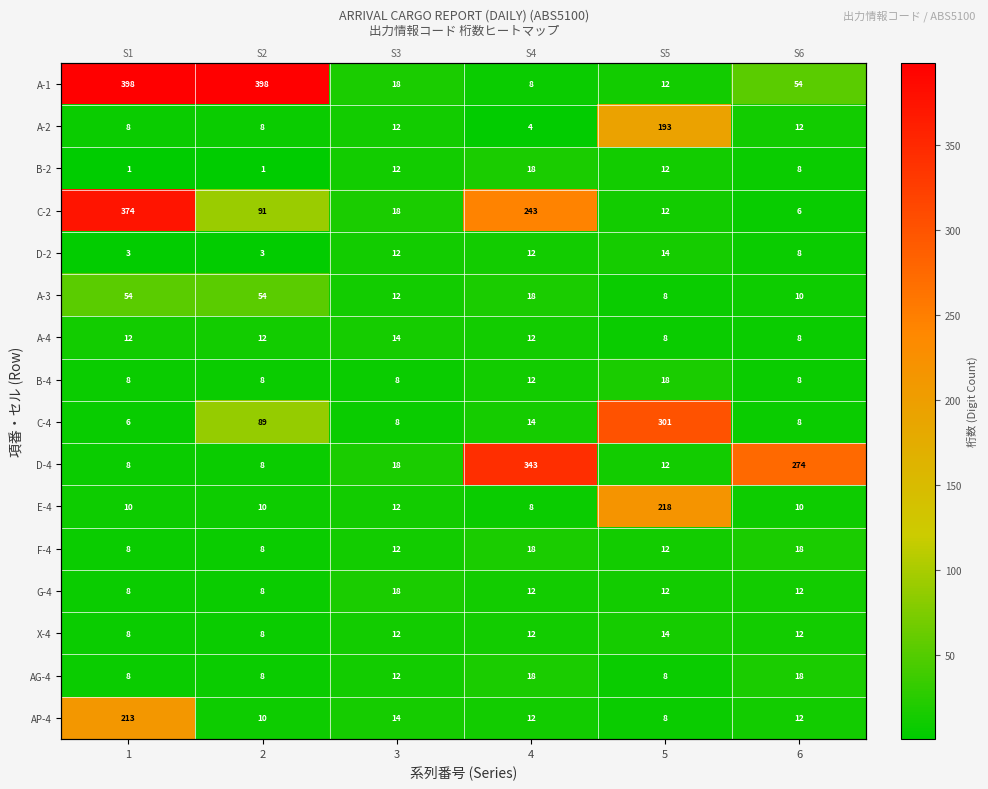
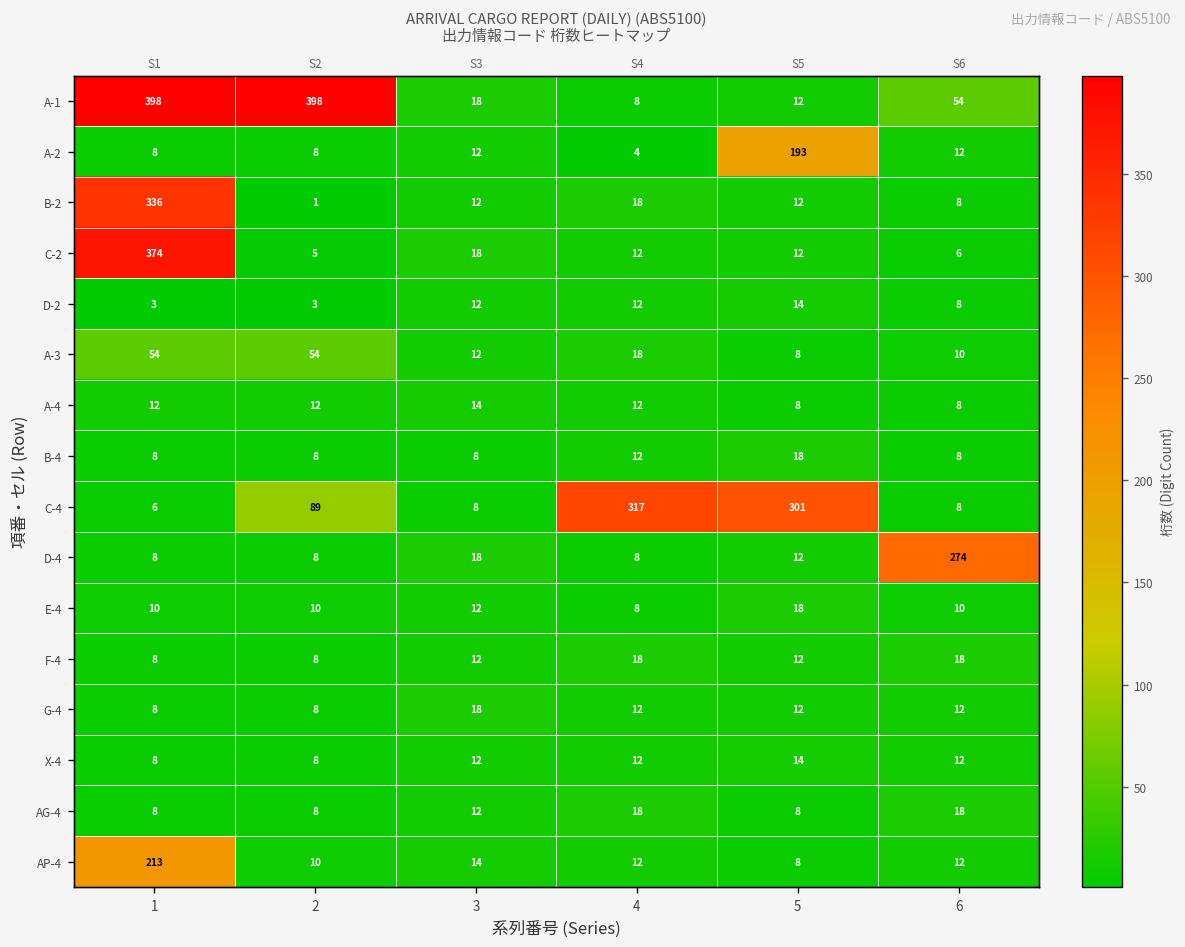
  {
    "A-1": {
      "1": 398,
      "2": 398,
      "3": 18,
      "4": 8,
      "5": 12,
      "6": 54
    },
    "A-2": {
      "1": 8,
      "2": 8,
      "3": 12,
      "4": 4,
      "5": 193,
      "6": 12
    },
    "B-2": {
-     "1": 1,
+     "1": 336,
      "2": 1,
      "3": 12,
      "4": 18,
      "5": 12,
      "6": 8
    },
    "C-2": {
      "1": 374,
-     "2": 91,
+     "2": 5,
      "3": 18,
-     "4": 243,
+     "4": 12,
      "5": 12,
      "6": 6
    },
    "D-2": {
      "1": 3,
      "2": 3,
      "3": 12,
      "4": 12,
      "5": 14,
      "6": 8
    },
    "A-3": {
      "1": 54,
      "2": 54,
      "3": 12,
      "4": 18,
      "5": 8,
      "6": 10
    },
    "A-4": {
      "1": 12,
      "2": 12,
      "3": 14,
      "4": 12,
      "5": 8,
      "6": 8
    },
    "B-4": {
      "1": 8,
      "2": 8,
      "3": 8,
      "4": 12,
      "5": 18,
      "6": 8
    },
    "C-4": {
      "1": 6,
      "2": 89,
      "3": 8,
-     "4": 14,
+     "4": 317,
      "5": 301,
      "6": 8
    },
    "D-4": {
      "1": 8,
      "2": 8,
      "3": 18,
-     "4": 343,
+     "4": 8,
      "5": 12,
      "6": 274
    },
    "E-4": {
      "1": 10,
      "2": 10,
      "3": 12,
      "4": 8,
-     "5": 218,
+     "5": 18,
      "6": 10
    },
    "F-4": {
      "1": 8,
      "2": 8,
      "3": 12,
      "4": 18,
      "5": 12,
      "6": 18
    },
    "G-4": {
      "1": 8,
      "2": 8,
      "3": 18,
      "4": 12,
      "5": 12,
      "6": 12
    },
    "X-4": {
      "1": 8,
      "2": 8,
      "3": 12,
      "4": 12,
      "5": 14,
      "6": 12
    },
    "AG-4": {
      "1": 8,
      "2": 8,
      "3": 12,
      "4": 18,
      "5": 8,
      "6": 18
    },
    "AP-4": {
      "1": 213,
      "2": 10,
      "3": 14,
      "4": 12,
      "5": 8,
      "6": 12
    }
  }
